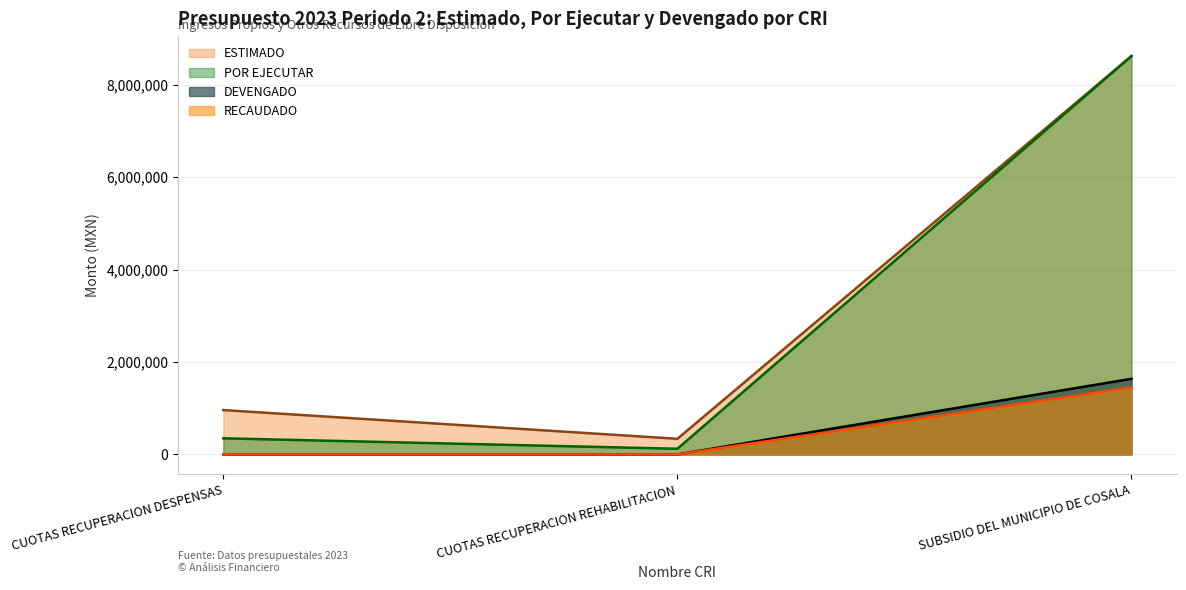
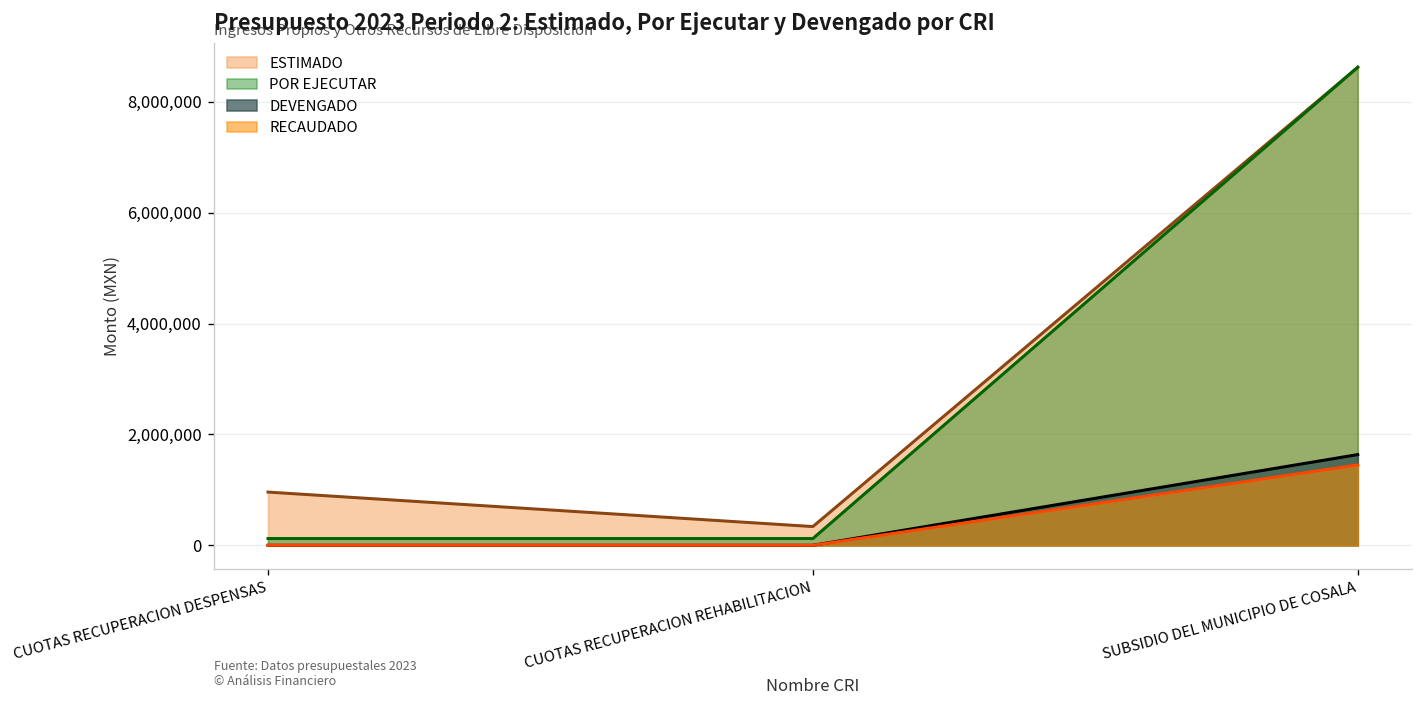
  {
    "ESTIMADO": {
      "CUOTAS RECUPERACION DESPENSAS": "1,000,000",
      "CUOTAS RECUPERACION REHABILITACION": "300,000"
    },
    "POR EJECUTAR": {
-     "CUOTAS RECUPERACION DESPENSAS": "300,000",
+     "CUOTAS RECUPERACION DESPENSAS": "100,000",
      "CUOTAS RECUPERACION REHABILITACION": "100,000"
    },
    "DEVENGADO": {
      "SUBSIDIO DEL MUNICIPIO DE COSALA": "1,600,000"
    },
    "RECAUDADO": {
      "SUBSIDIO DEL MUNICIPIO DE COSALA": "1,500,000"
    }
  }
